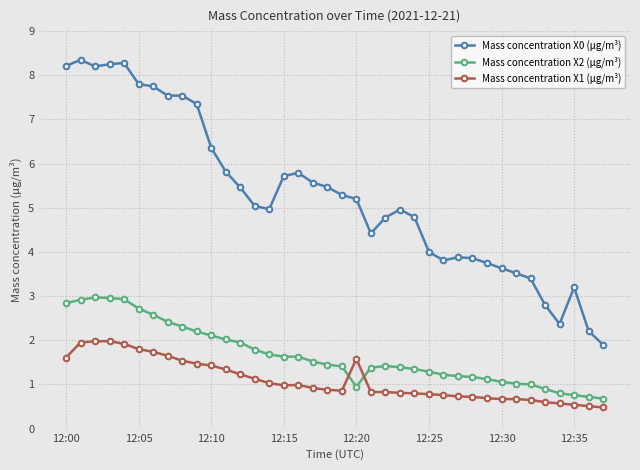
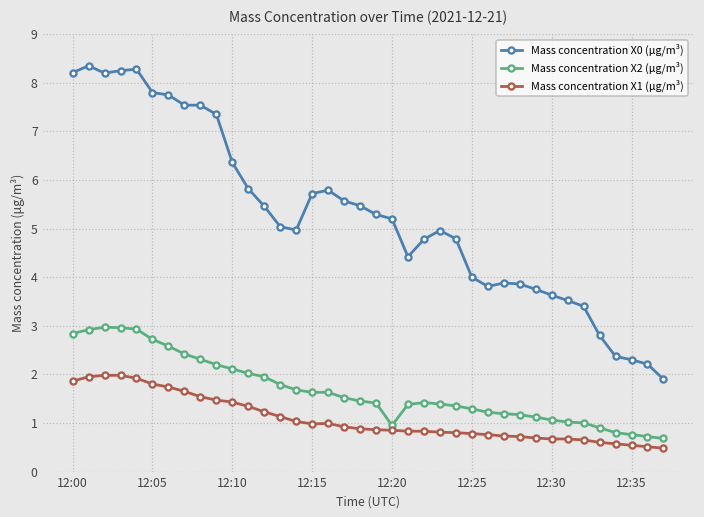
  {
    "Mass concentration X0 (μg/m³)": {
      "12:00": 8.2,
      "12:05": 7.8,
      "12:10": 6.4,
      "12:15": 5.7,
      "12:20": 5.2,
      "12:25": 4.0,
      "12:30": 3.6,
-     "12:35": 3.2
+     "12:35": 2.3
    },
    "Mass concentration X2 (μg/m³)": {
      "12:00": 2.8,
      "12:05": 2.7,
      "12:10": 2.1,
      "12:15": 1.6,
      "12:20": 1.0,
      "12:25": 1.3,
      "12:30": 1.1,
      "12:35": 0.8
    },
    "Mass concentration X1 (μg/m³)": {
-     "12:00": 1.6,
+     "12:00": 1.9,
      "12:05": 1.8,
      "12:10": 1.4,
      "12:15": 1.0,
-     "12:20": 1.6,
+     "12:20": 0.9,
      "12:25": 0.8,
      "12:30": 0.7,
      "12:35": 0.5
    }
  }
